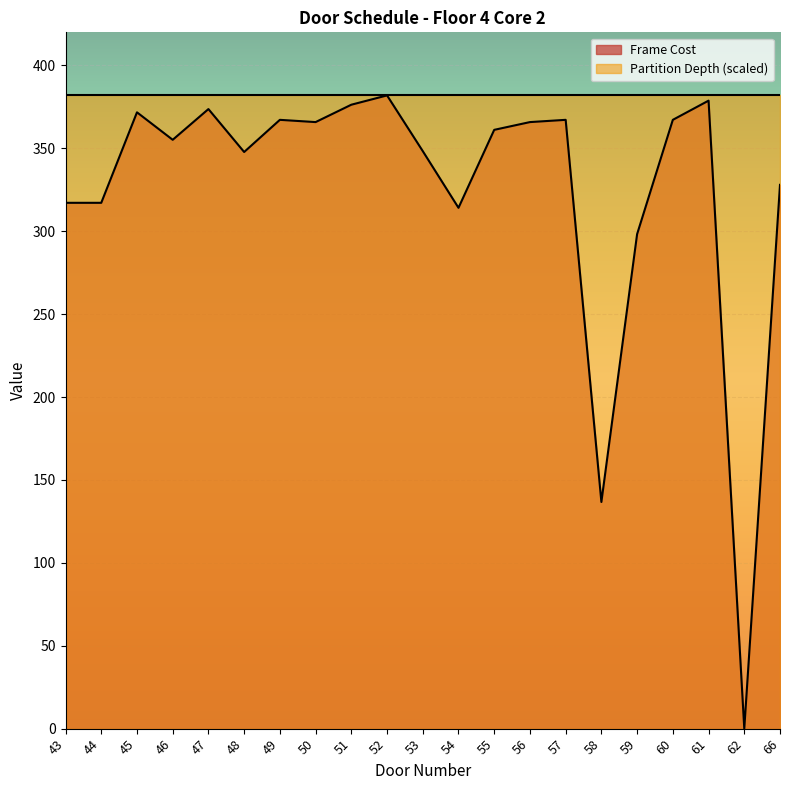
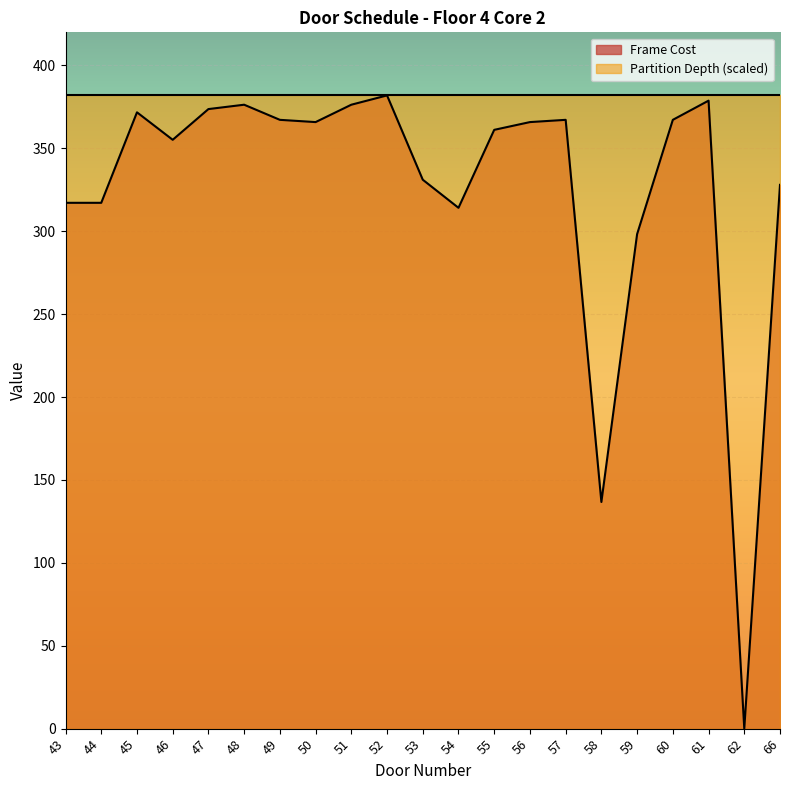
  {
    "Frame Cost": {
      "43": 317,
      "44": 317,
      "45": 372,
      "46": 355,
      "47": 374,
-     "48": 348,
+     "48": 376,
      "49": 367,
      "50": 366,
      "51": 376,
-     "53": 348,
+     "53": 331,
      "54": 314,
      "55": 361,
      "56": 366,
      "57": 367,
      "58": 137,
      "59": 298,
      "60": 367,
      "61": 379,
      "62": 0,
      "66": 328
    },
    "Partition Depth (scaled)": {
      "43": 382,
      "44": 382,
      "45": 382,
      "46": 382,
      "47": 382,
      "48": 382,
      "49": 382,
      "50": 382,
      "51": 382,
      "53": 382,
      "54": 382,
      "55": 382,
      "56": 382,
      "57": 382,
      "58": 382,
      "59": 382,
      "60": 382,
      "61": 382,
      "62": 382,
      "66": 382
    }
  }
